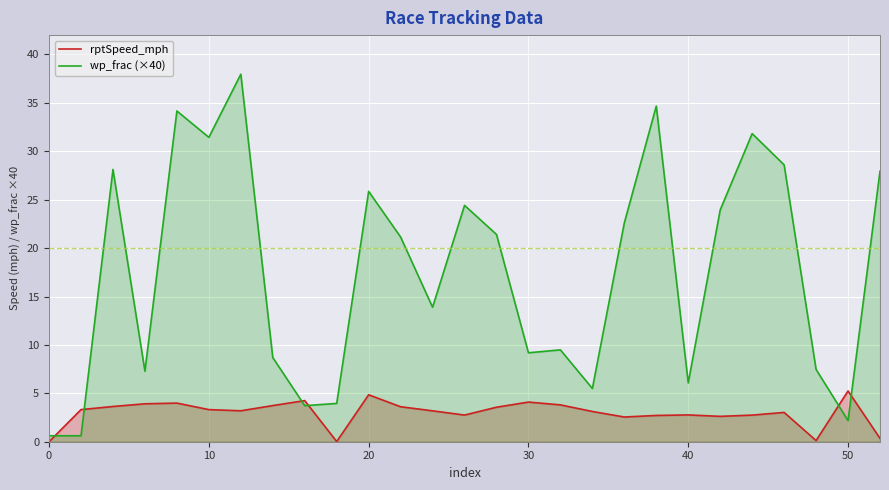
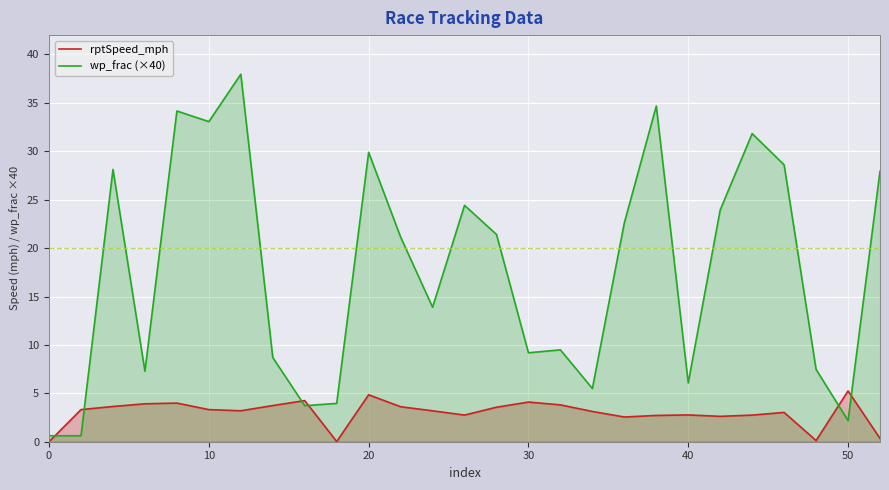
  {
    "rptSpeed_mph": {
      "0": 0,
      "10": 3,
      "20": 5,
      "30": 4,
      "40": 3,
      "50": 5
    },
    "wp_frac (×40)": {
      "0": 1,
-     "10": 31,
-     "20": 26,
+     "10": 33,
+     "20": 30,
      "30": 9,
      "40": 6,
      "50": 2
    }
  }
